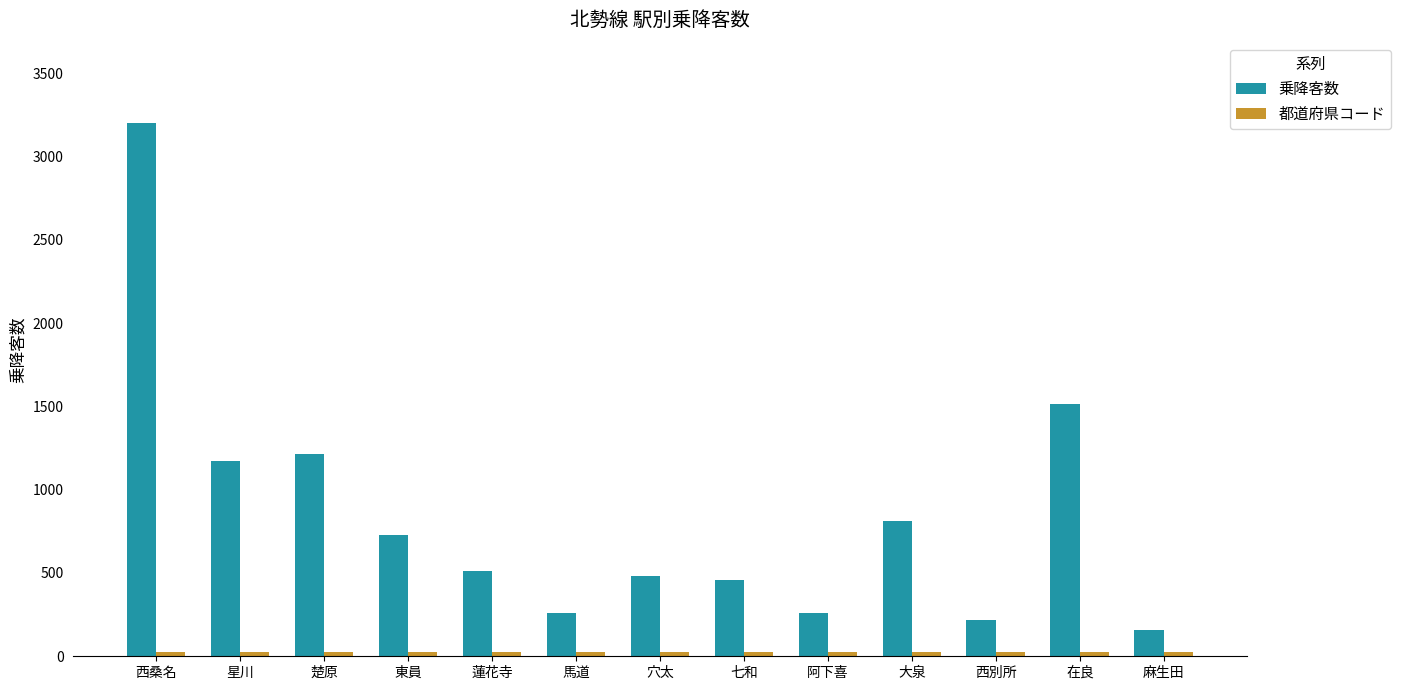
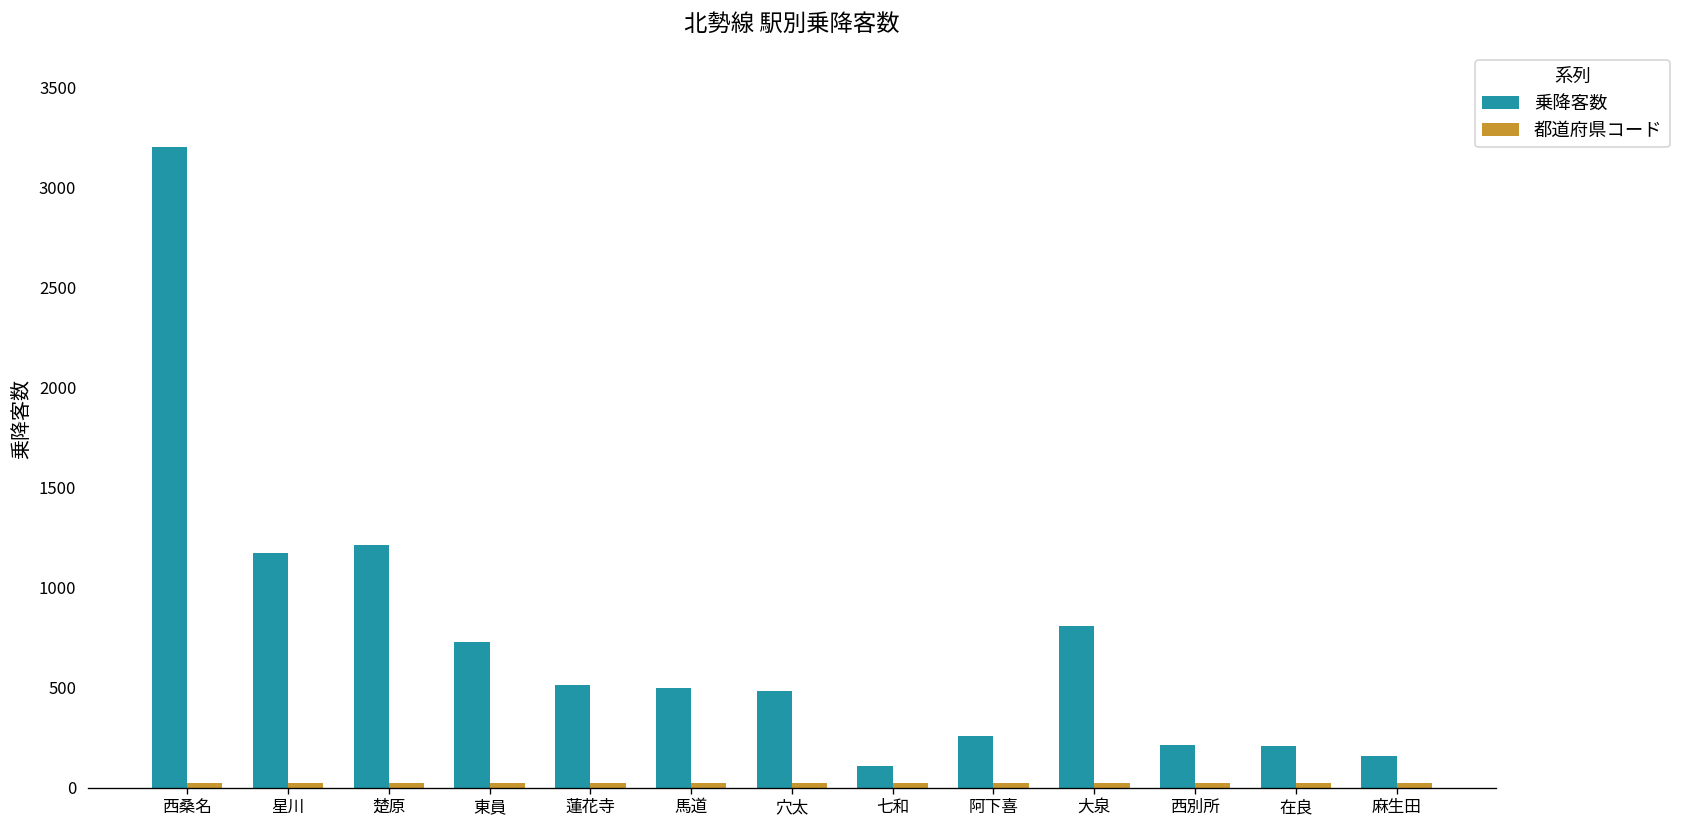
  {
    "乗降客数": {
      "西桑名": 3200,
      "星川": 1170,
      "楚原": 1210,
      "東員": 730,
      "蓮花寺": 510,
-     "馬道": 260,
+     "馬道": 500,
      "穴太": 480,
-     "七和": 460,
+     "七和": 110,
      "阿下喜": 260,
      "大泉": 810,
      "西別所": 220,
-     "在良": 1520,
+     "在良": 210,
      "麻生田": 160
    },
    "都道府県コード": {
      "西桑名": 20,
      "星川": 20,
      "楚原": 20,
      "東員": 20,
      "蓮花寺": 20,
      "馬道": 20,
      "穴太": 20,
      "七和": 20,
      "阿下喜": 20,
      "大泉": 20,
      "西別所": 20,
      "在良": 20,
      "麻生田": 20
    }
  }
